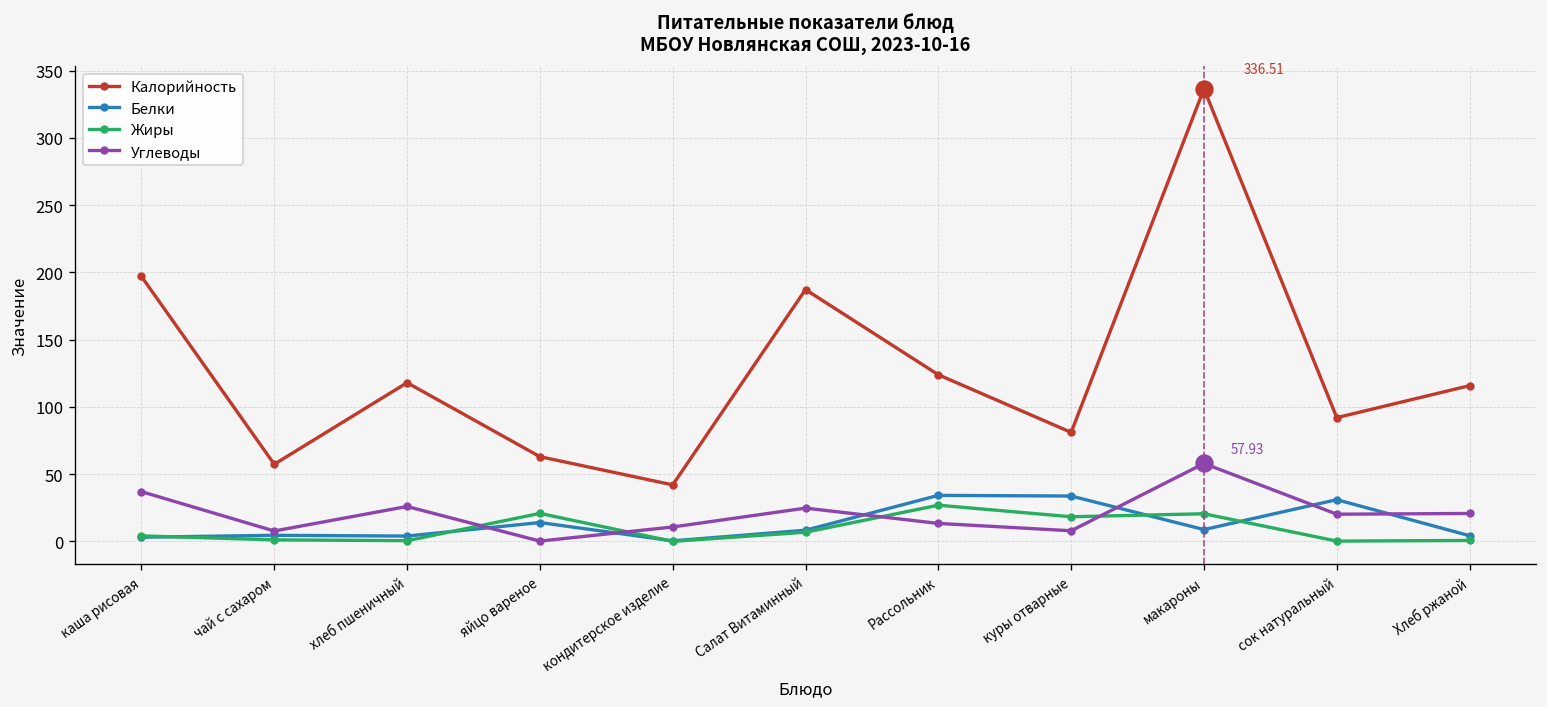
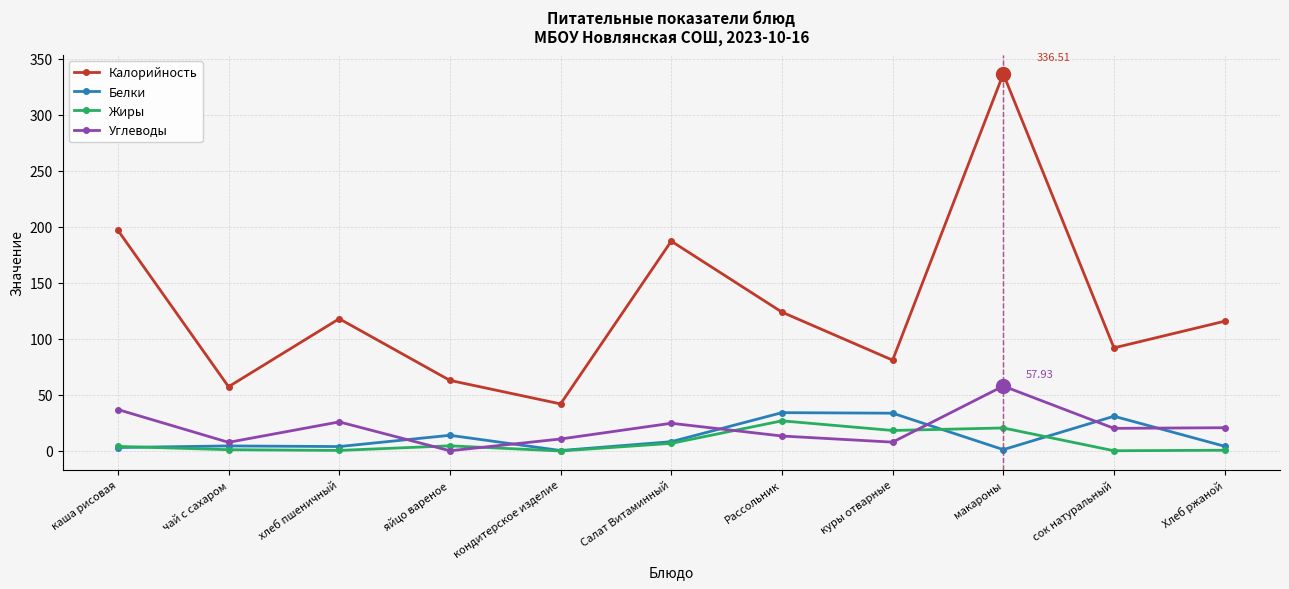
  {
    "Белки": {
      "чай с сахаром": 5,
      "хлеб пшеничный": 4,
      "яйцо вареное": 14,
      "Рассольник": 34,
      "куры отварные": 34,
-     "макароны": 9,
+     "макароны": 1,
      "сок натуральный": 31,
      "Хлеб ржаной": 4
    },
    "Жиры": {
      "чай с сахаром": 1,
      "хлеб пшеничный": 1,
-     "яйцо вареное": 21,
+     "яйцо вареное": 5,
      "Рассольник": 27,
      "куры отварные": 18,
      "макароны": 21,
      "сок натуральный": 0,
      "Хлеб ржаной": 1
    }
  }
